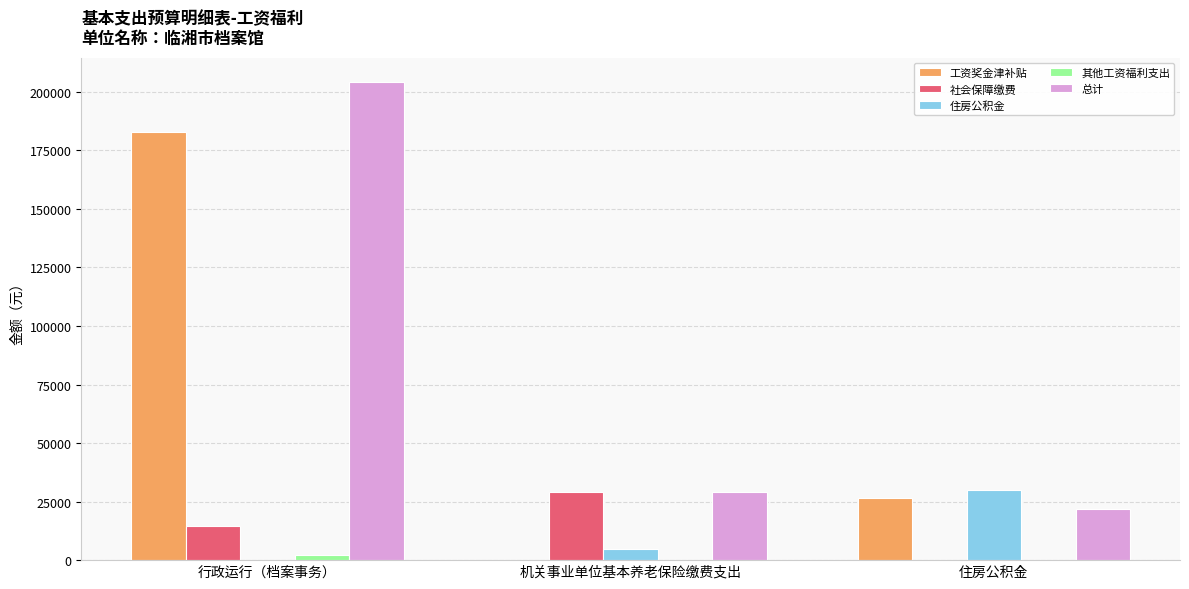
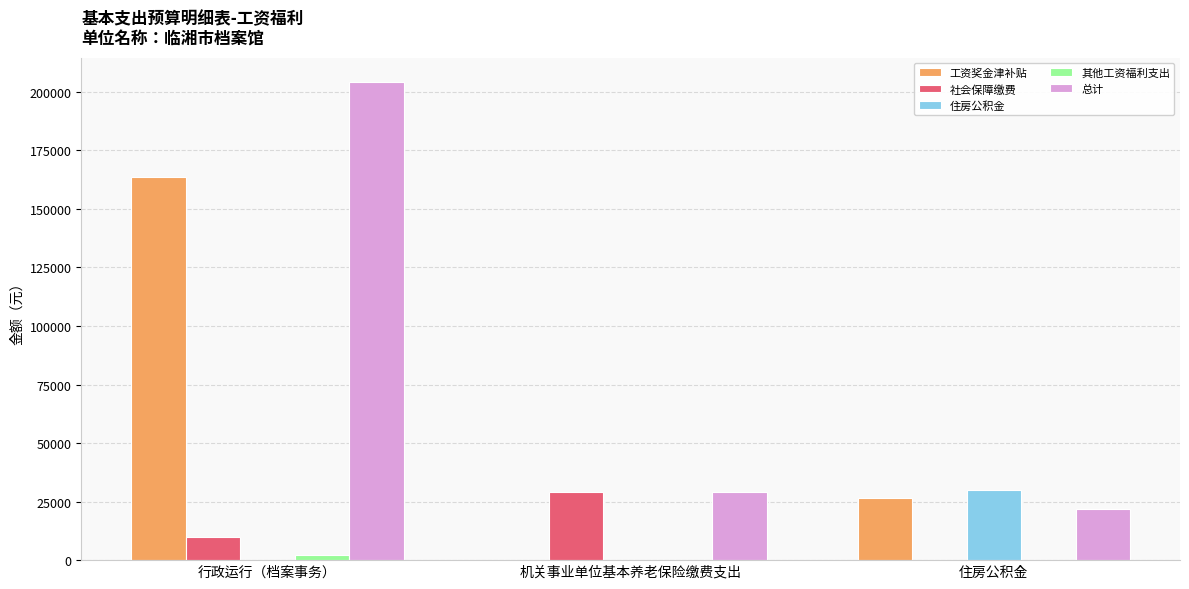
  {
    "工资奖金津补贴": {
-     "行政运行（档案事务）": 183000,
+     "行政运行（档案事务）": 163000,
      "机关事业单位基本养老保险缴费支出": 0,
      "住房公积金": 27000
    },
    "社会保障缴费": {
-     "行政运行（档案事务）": 15000,
+     "行政运行（档案事务）": 10000,
      "机关事业单位基本养老保险缴费支出": 29000,
      "住房公积金": 0
    },
    "住房公积金": {
      "行政运行（档案事务）": 0,
-     "机关事业单位基本养老保险缴费支出": 5000,
+     "机关事业单位基本养老保险缴费支出": 0,
      "住房公积金": 30000
    },
    "其他工资福利支出": {
      "行政运行（档案事务）": 2000,
      "机关事业单位基本养老保险缴费支出": 0,
      "住房公积金": 0
    },
    "总计": {
      "行政运行（档案事务）": 204000,
      "机关事业单位基本养老保险缴费支出": 29000,
      "住房公积金": 22000
    }
  }
